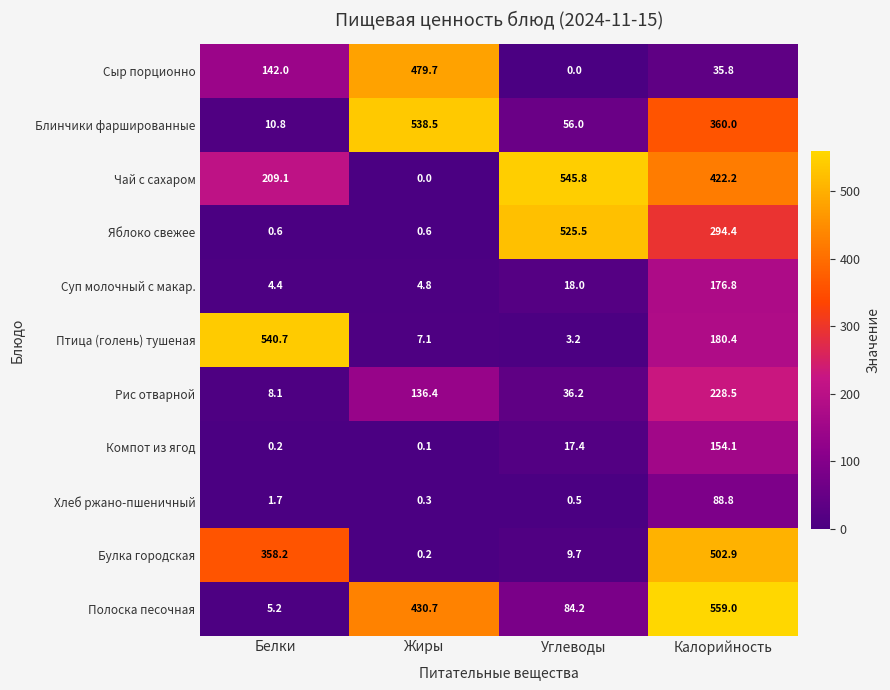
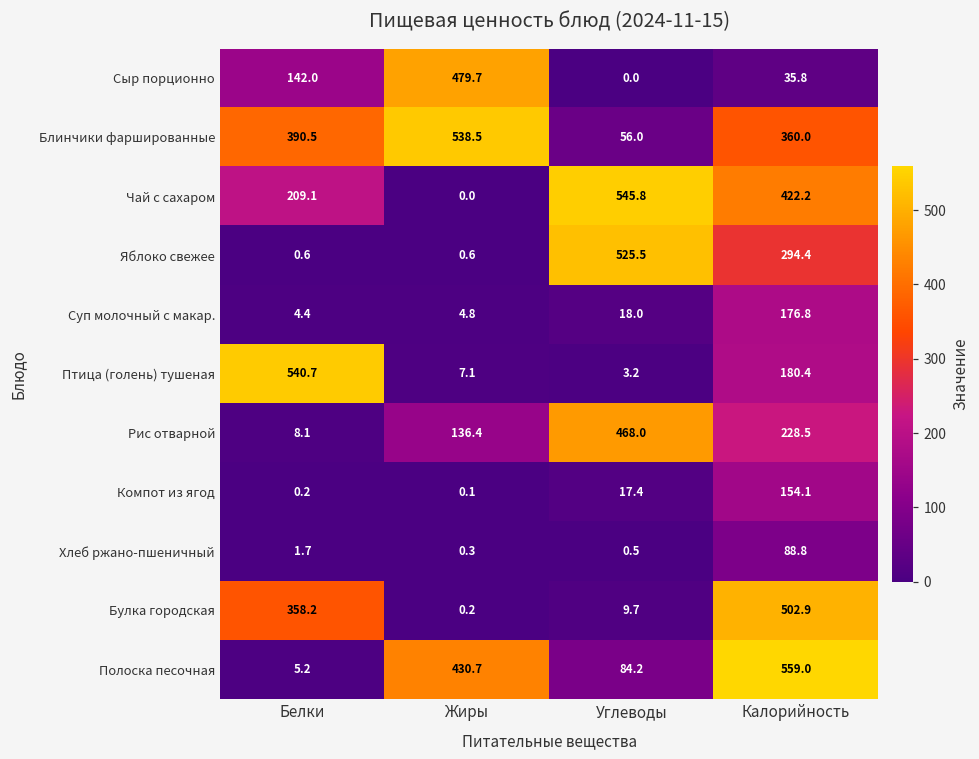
  {
    "Сыр порционно": {
      "Белки": 142.0,
      "Жиры": 479.7,
      "Углеводы": 0.0,
      "Калорийность": 35.8
    },
    "Блинчики фаршированные": {
-     "Белки": 10.8,
+     "Белки": 390.5,
      "Жиры": 538.5,
      "Углеводы": 56.0,
      "Калорийность": 360.0
    },
    "Чай с сахаром": {
      "Белки": 209.1,
      "Жиры": 0.0,
      "Углеводы": 545.8,
      "Калорийность": 422.2
    },
    "Яблоко свежее": {
      "Белки": 0.6,
      "Жиры": 0.6,
      "Углеводы": 525.5,
      "Калорийность": 294.4
    },
    "Суп молочный с макар.": {
      "Белки": 4.4,
      "Жиры": 4.8,
      "Углеводы": 18.0,
      "Калорийность": 176.8
    },
    "Птица (голень) тушеная": {
      "Белки": 540.7,
      "Жиры": 7.1,
      "Углеводы": 3.2,
      "Калорийность": 180.4
    },
    "Рис отварной": {
      "Белки": 8.1,
      "Жиры": 136.4,
-     "Углеводы": 36.2,
+     "Углеводы": 468.0,
      "Калорийность": 228.5
    },
    "Компот из ягод": {
      "Белки": 0.2,
      "Жиры": 0.1,
      "Углеводы": 17.4,
      "Калорийность": 154.1
    },
    "Хлеб ржано-пшеничный": {
      "Белки": 1.7,
      "Жиры": 0.3,
      "Углеводы": 0.5,
      "Калорийность": 88.8
    },
    "Булка городская": {
      "Белки": 358.2,
      "Жиры": 0.2,
      "Углеводы": 9.7,
      "Калорийность": 502.9
    },
    "Полоска песочная": {
      "Белки": 5.2,
      "Жиры": 430.7,
      "Углеводы": 84.2,
      "Калорийность": 559.0
    }
  }
